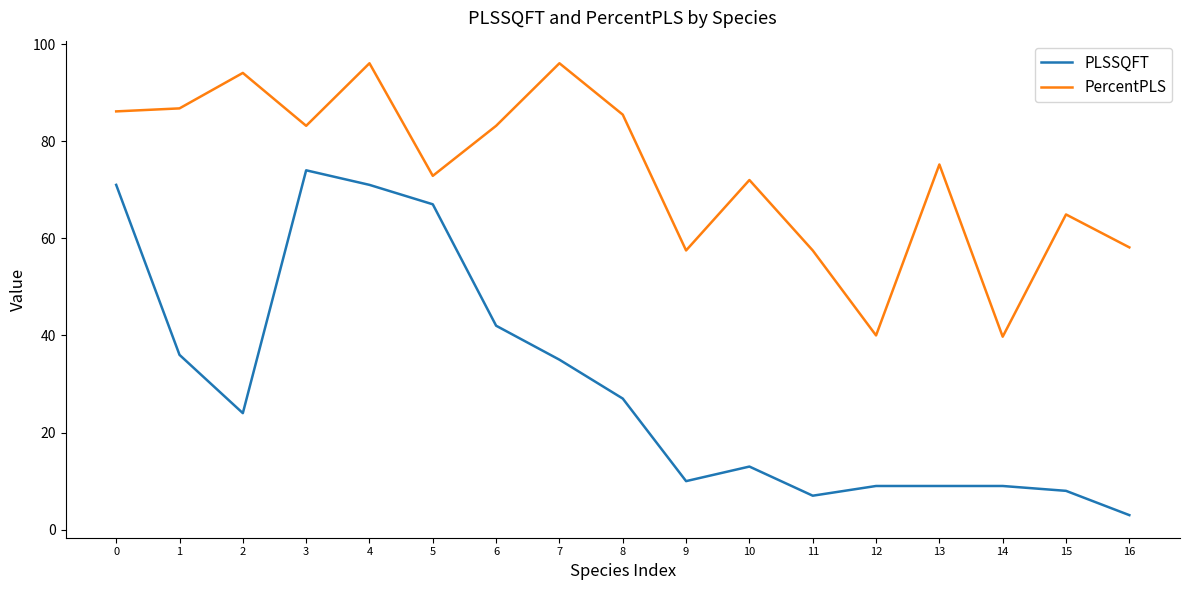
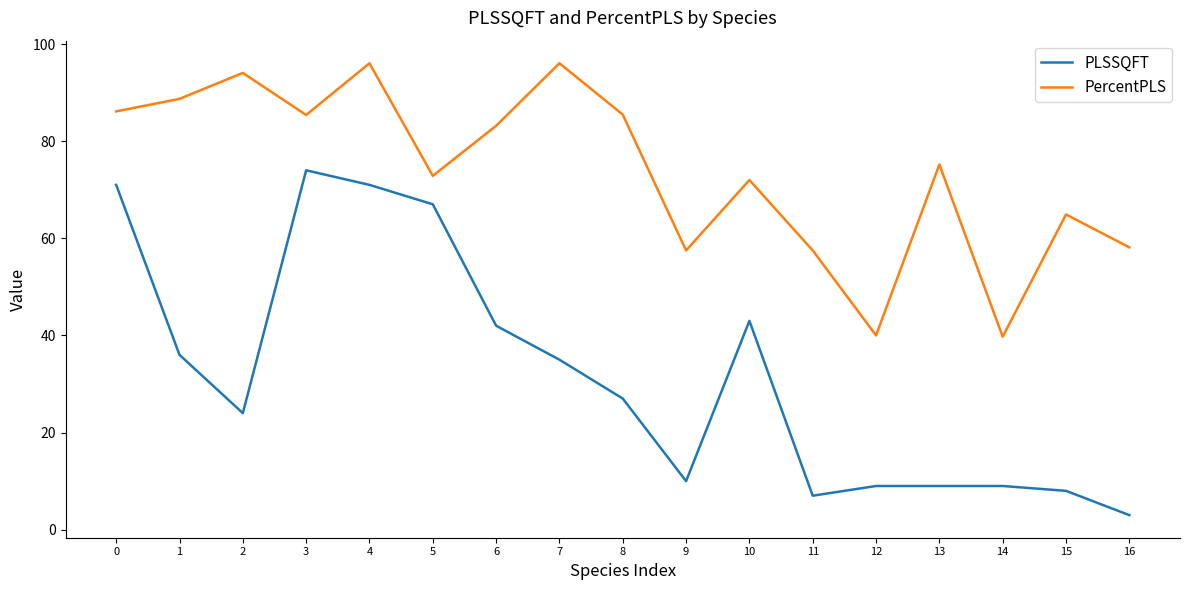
  {
    "PLSSQFT": {
      "0": 71,
      "1": 36,
      "2": 24,
      "3": 74,
      "4": 71,
      "5": 67,
      "6": 42,
      "7": 35,
      "8": 27,
      "9": 10,
-     "10": 13,
+     "10": 43,
      "11": 7,
      "12": 9,
      "13": 9,
      "14": 9,
      "15": 8,
      "16": 3
    },
    "PercentPLS": {
      "0": 86,
-     "1": 87,
+     "1": 89,
      "2": 94,
-     "3": 83,
+     "3": 85,
      "4": 96,
      "5": 73,
      "6": 83,
      "7": 96,
      "8": 85,
      "9": 58,
      "10": 72,
      "11": 58,
      "12": 40,
      "13": 75,
      "14": 40,
      "15": 65,
      "16": 58
    }
  }
